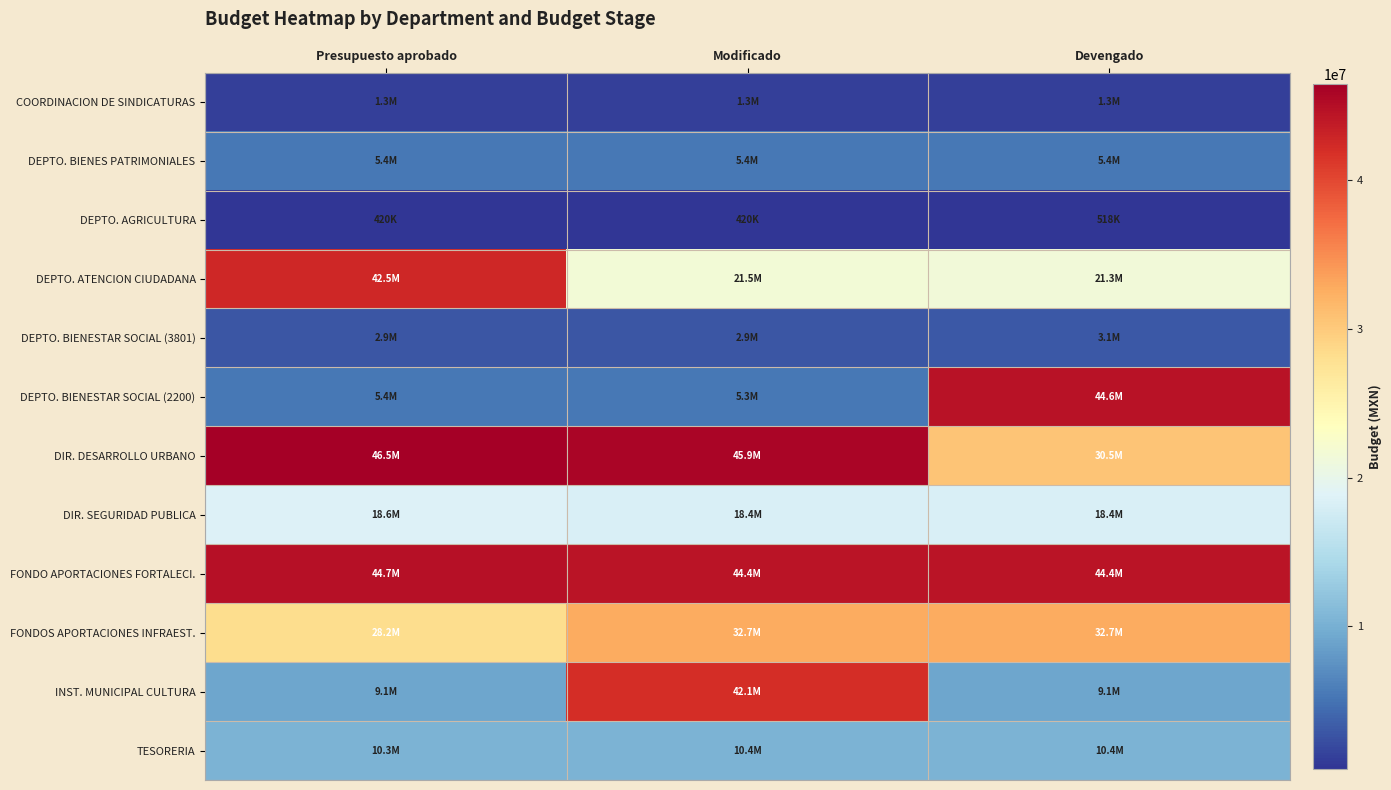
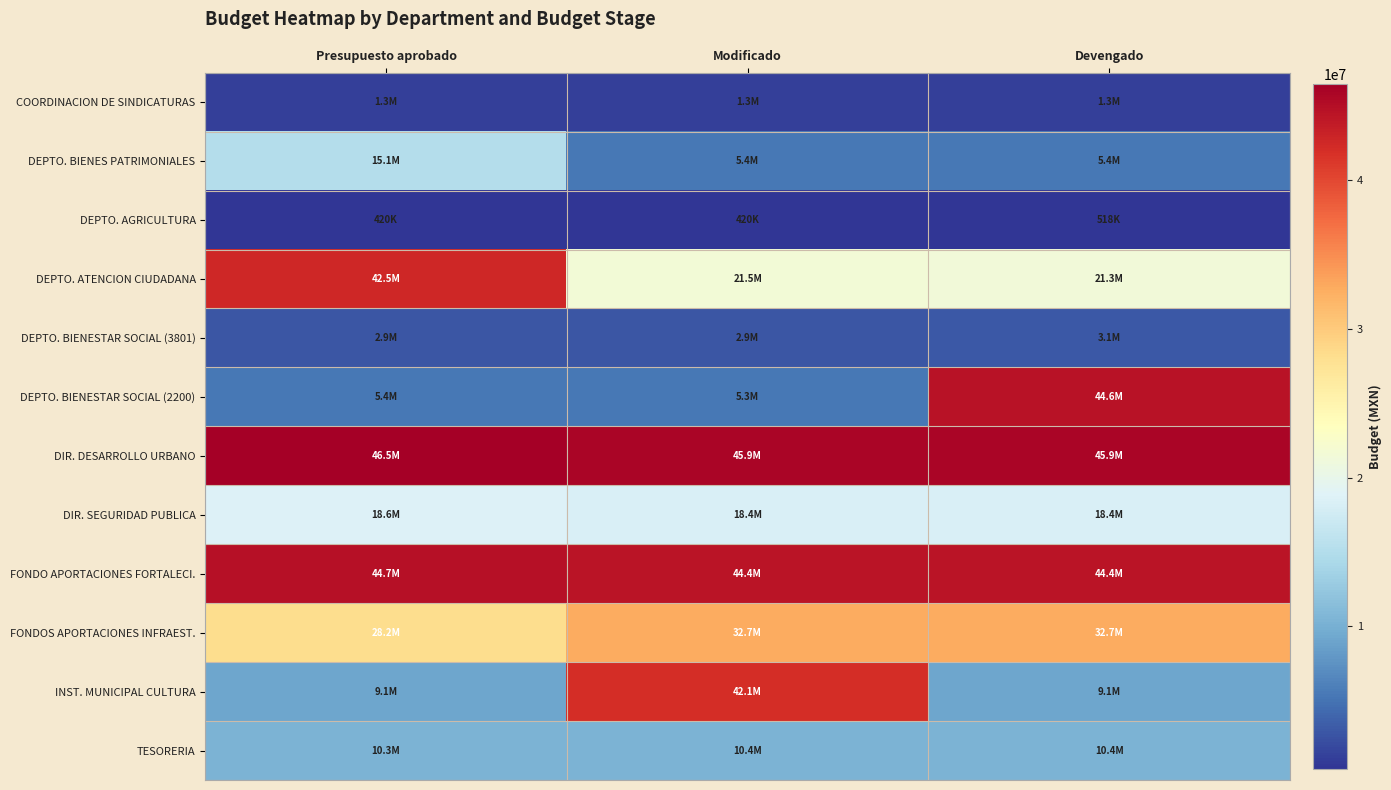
  {
    "COORDINACION DE SINDICATURAS": {
      "Presupuesto aprobado": "1.3M",
      "Modificado": "1.3M",
      "Devengado": "1.3M"
    },
    "DEPTO. BIENES PATRIMONIALES": {
-     "Presupuesto aprobado": "5.4M",
+     "Presupuesto aprobado": "15.1M",
      "Modificado": "5.4M",
      "Devengado": "5.4M"
    },
    "DEPTO. AGRICULTURA": {
      "Presupuesto aprobado": "420K",
      "Modificado": "420K",
      "Devengado": "518K"
    },
    "DEPTO. ATENCION CIUDADANA": {
      "Presupuesto aprobado": "42.5M",
      "Modificado": "21.5M",
      "Devengado": "21.3M"
    },
    "DEPTO. BIENESTAR SOCIAL (3801)": {
      "Presupuesto aprobado": "2.9M",
      "Modificado": "2.9M",
      "Devengado": "3.1M"
    },
    "DEPTO. BIENESTAR SOCIAL (2200)": {
      "Presupuesto aprobado": "5.4M",
      "Modificado": "5.3M",
      "Devengado": "44.6M"
    },
    "DIR. DESARROLLO URBANO": {
      "Presupuesto aprobado": "46.5M",
      "Modificado": "45.9M",
-     "Devengado": "30.5M"
+     "Devengado": "45.9M"
    },
    "DIR. SEGURIDAD PUBLICA": {
      "Presupuesto aprobado": "18.6M",
      "Modificado": "18.4M",
      "Devengado": "18.4M"
    },
    "FONDO APORTACIONES FORTALECI.": {
      "Presupuesto aprobado": "44.7M",
      "Modificado": "44.4M",
      "Devengado": "44.4M"
    },
    "FONDOS APORTACIONES INFRAEST.": {
      "Presupuesto aprobado": "28.2M",
      "Modificado": "32.7M",
      "Devengado": "32.7M"
    },
    "INST. MUNICIPAL CULTURA": {
      "Presupuesto aprobado": "9.1M",
      "Modificado": "42.1M",
      "Devengado": "9.1M"
    },
    "TESORERIA": {
      "Presupuesto aprobado": "10.3M",
      "Modificado": "10.4M",
      "Devengado": "10.4M"
    }
  }
